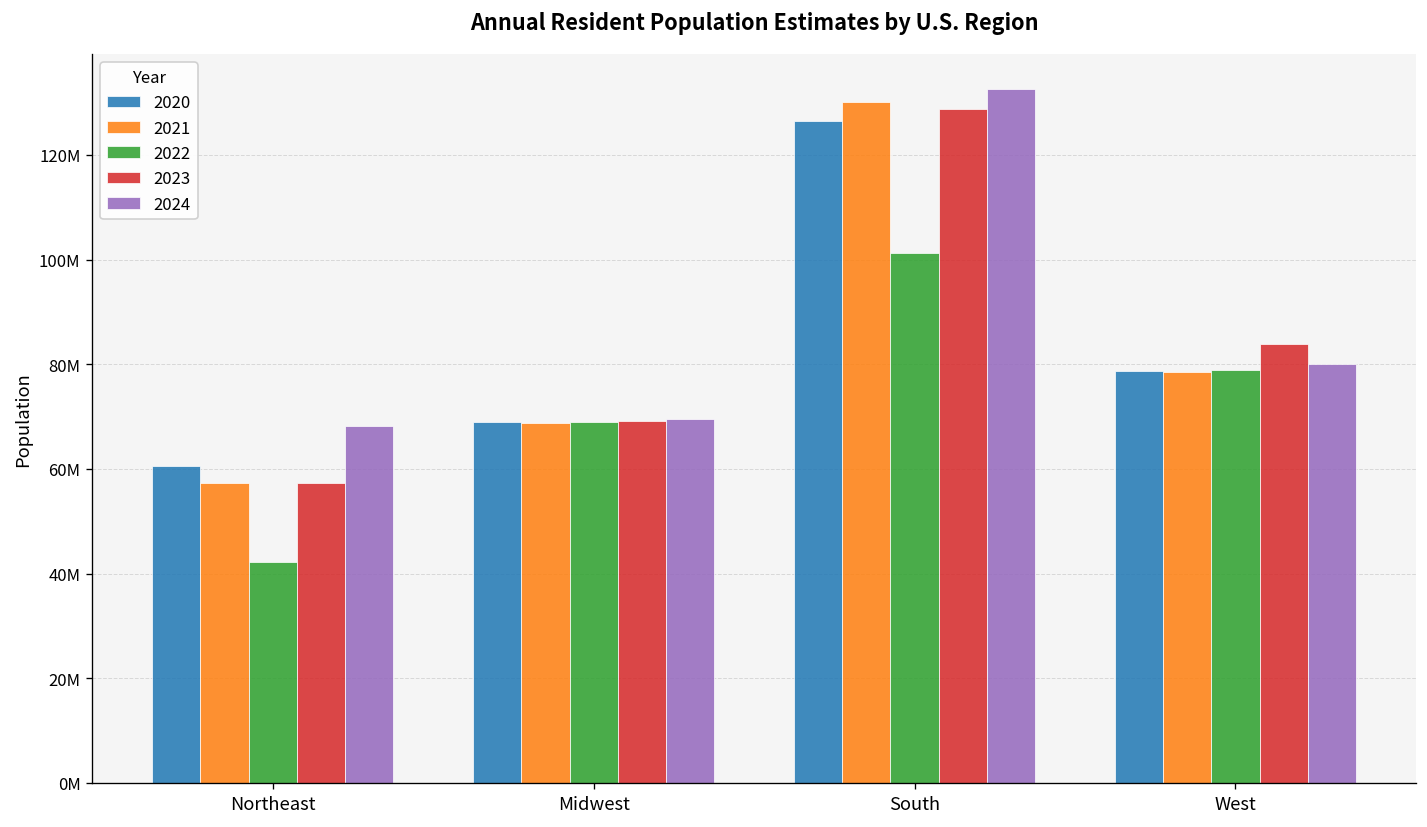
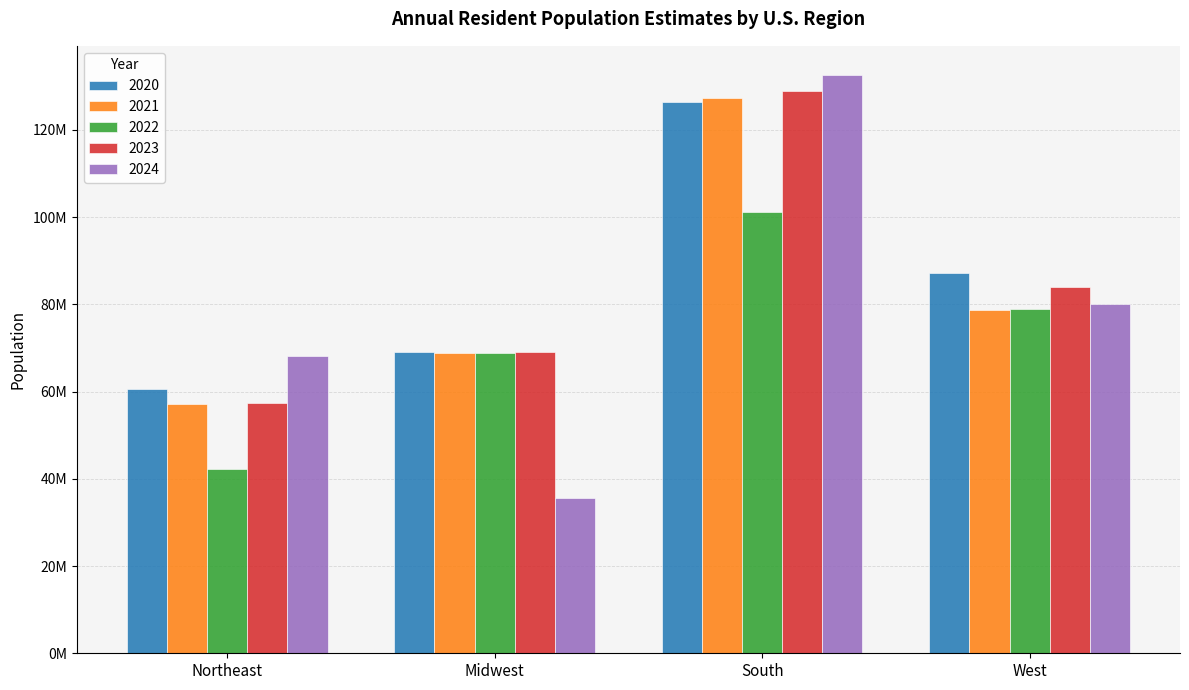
  {
    "2020": {
      "Northeast": 61000000,
      "Midwest": 69000000,
      "South": 126000000,
-     "West": 79000000
+     "West": 87000000
    },
    "2021": {
      "Northeast": 57000000,
      "Midwest": 69000000,
-     "South": 130000000,
+     "South": 127000000,
      "West": 79000000
    },
    "2022": {
      "Northeast": 42000000,
      "Midwest": 69000000,
      "South": 101000000,
      "West": 79000000
    },
    "2023": {
      "Northeast": 57000000,
      "Midwest": 69000000,
      "South": 129000000,
      "West": 84000000
    },
    "2024": {
      "Northeast": 68000000,
-     "Midwest": 70000000,
+     "Midwest": 36000000,
      "South": 133000000,
      "West": 80000000
    }
  }
